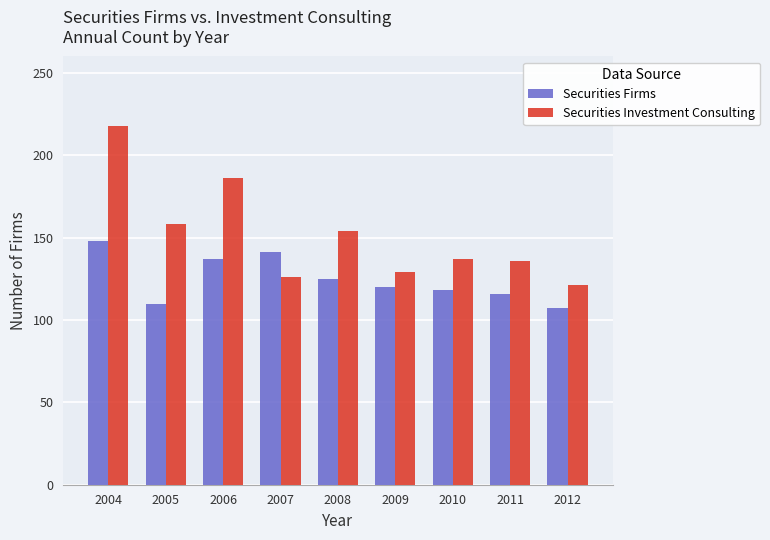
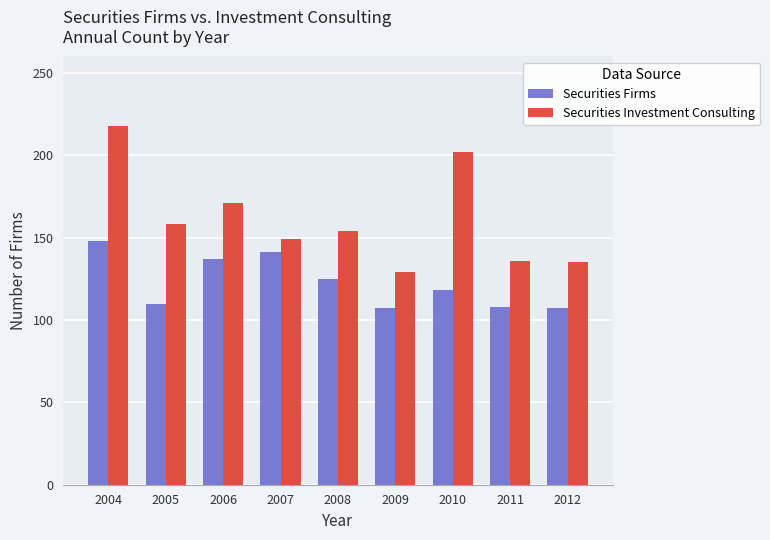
  {
    "Securities Firms": {
      "2004": 148,
      "2005": 110,
      "2006": 137,
      "2007": 141,
      "2008": 125,
-     "2009": 120,
+     "2009": 107,
      "2010": 118,
-     "2011": 116,
+     "2011": 108,
      "2012": 107
    },
    "Securities Investment Consulting": {
      "2004": 218,
      "2005": 158,
-     "2006": 186,
-     "2007": 126,
+     "2006": 171,
+     "2007": 149,
      "2008": 154,
      "2009": 129,
-     "2010": 137,
+     "2010": 202,
      "2011": 136,
-     "2012": 121
+     "2012": 135
    }
  }
